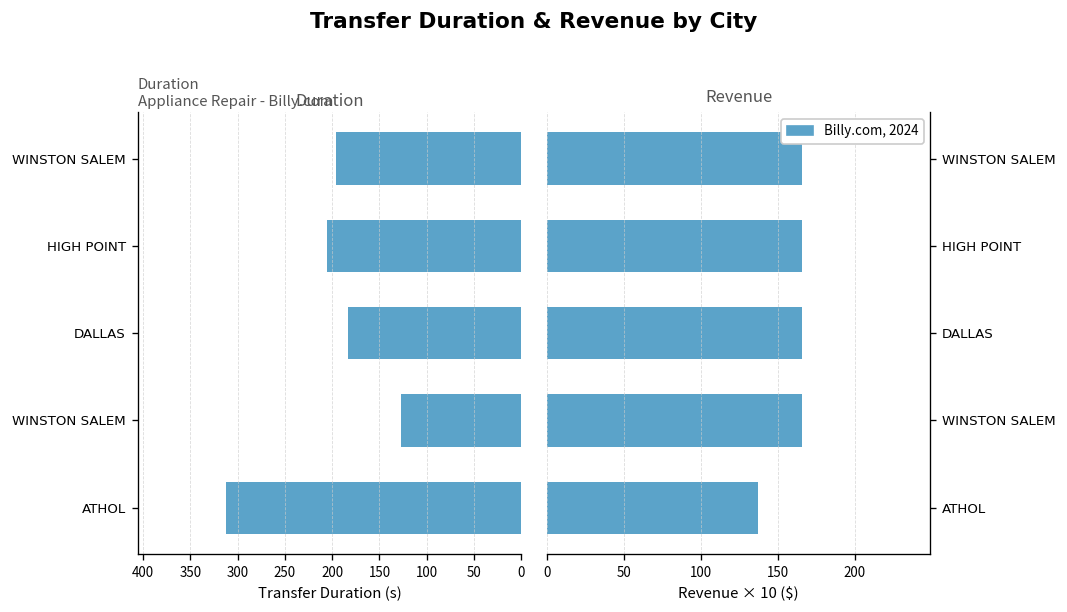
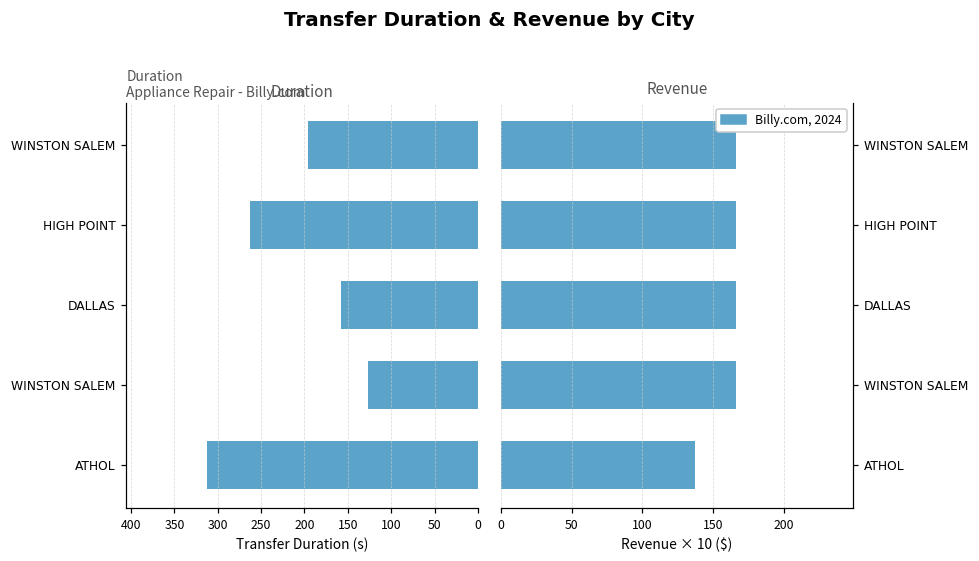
  {
    "Duration": {
-     "HIGH POINT": 210,
-     "DALLAS": 180,
+     "HIGH POINT": 260,
+     "DALLAS": 160,
      "ATHOL": 310
    },
    "Revenue": {
      "HIGH POINT": 166,
      "DALLAS": 166,
      "ATHOL": 137
    }
  }
